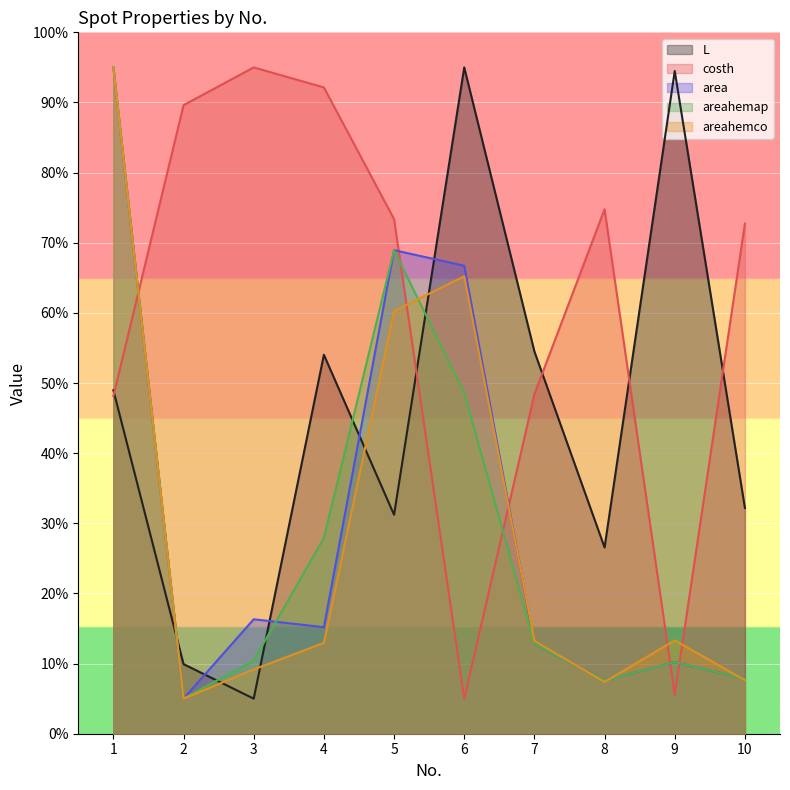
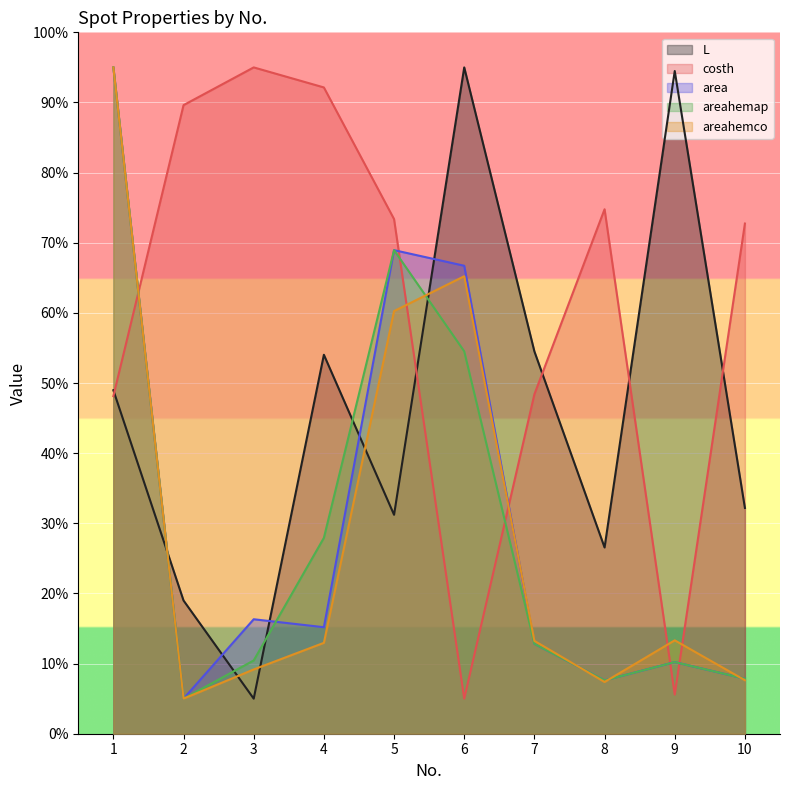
  {
    "L": {
      "1": "49%",
-     "2": "10%",
+     "2": "19%",
      "3": "5%",
      "4": "54%",
      "5": "31%",
      "6": "95%",
      "7": "55%",
      "8": "27%",
      "10": "32%"
    },
    "area": {
      "3": "16%",
      "4": "15%",
      "6": "67%"
    },
    "areahemap": {
      "3": "10%",
      "4": "28%",
-     "6": "49%"
+     "6": "55%"
    }
  }
